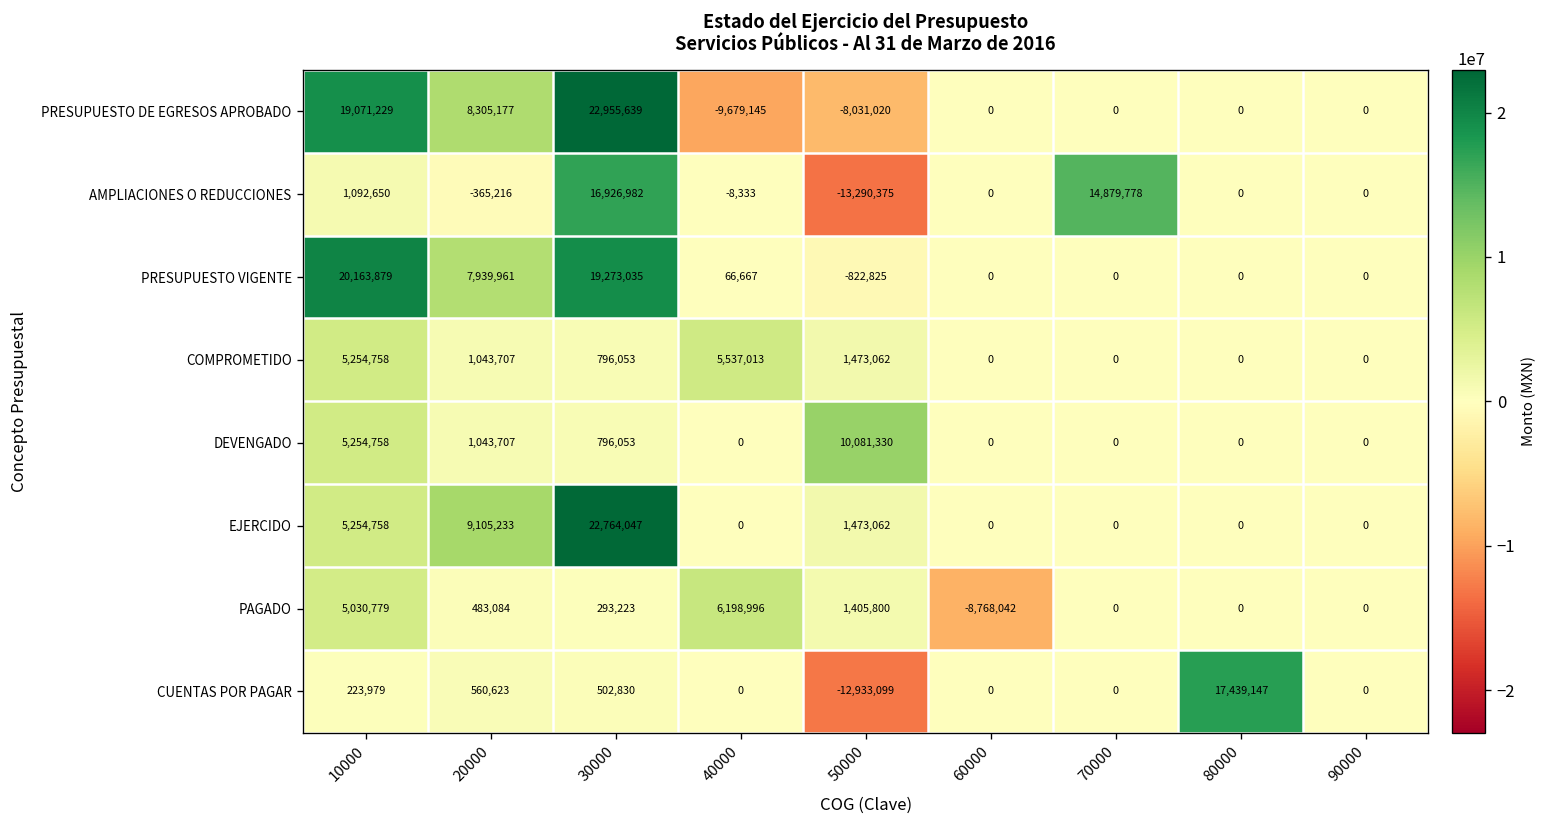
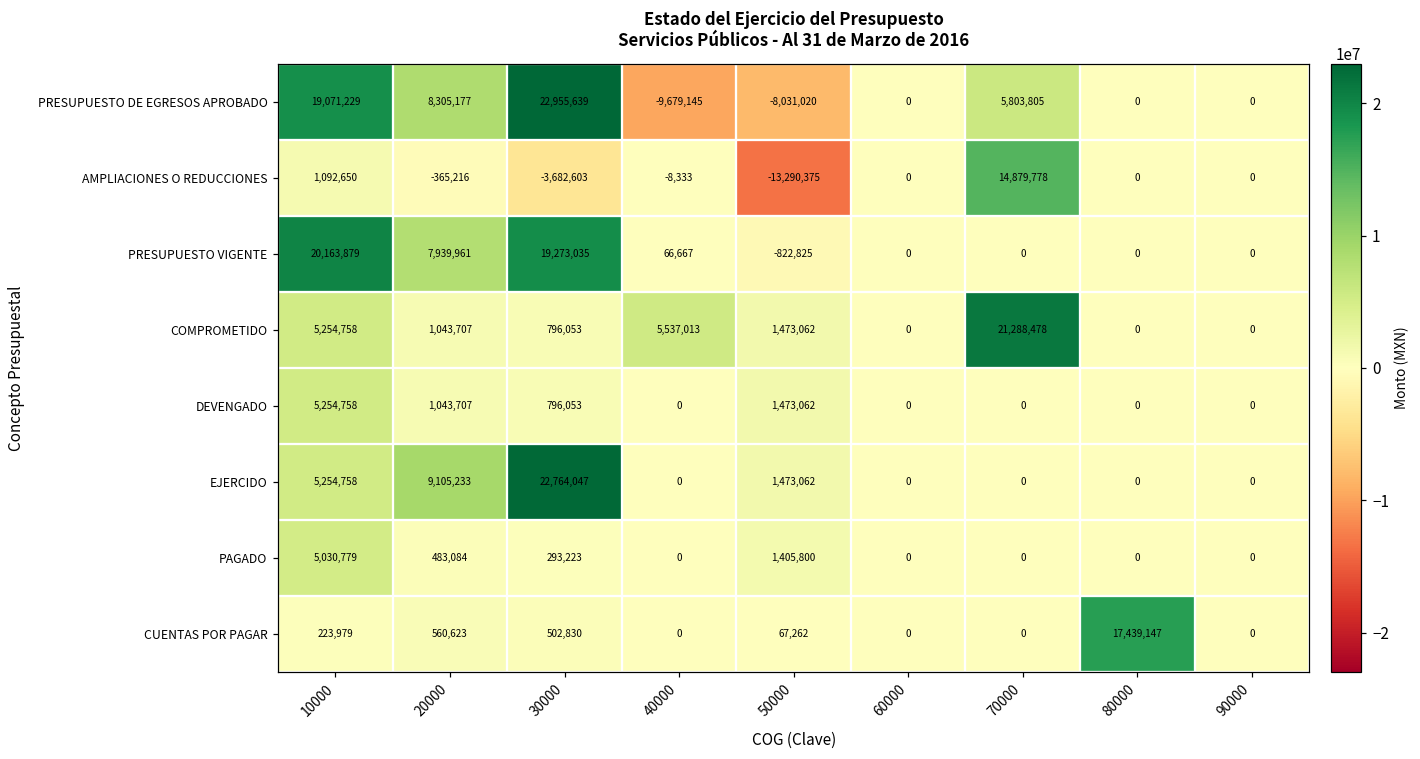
  {
    "PRESUPUESTO DE EGRESOS APROBADO": {
      "10000": "19,071,229",
      "20000": "8,305,177",
      "30000": "22,955,639",
      "40000": "-9,679,145",
      "50000": "-8,031,020",
      "60000": "0",
-     "70000": "0",
+     "70000": "5,803,805",
      "80000": "0",
      "90000": "0"
    },
    "AMPLIACIONES O REDUCCIONES": {
      "10000": "1,092,650",
      "20000": "-365,216",
-     "30000": "16,926,982",
+     "30000": "-3,682,603",
      "40000": "-8,333",
      "50000": "-13,290,375",
      "60000": "0",
      "70000": "14,879,778",
      "80000": "0",
      "90000": "0"
    },
    "PRESUPUESTO VIGENTE": {
      "10000": "20,163,879",
      "20000": "7,939,961",
      "30000": "19,273,035",
      "40000": "66,667",
      "50000": "-822,825",
      "60000": "0",
      "70000": "0",
      "80000": "0",
      "90000": "0"
    },
    "COMPROMETIDO": {
      "10000": "5,254,758",
      "20000": "1,043,707",
      "30000": "796,053",
      "40000": "5,537,013",
      "50000": "1,473,062",
      "60000": "0",
-     "70000": "0",
+     "70000": "21,288,478",
      "80000": "0",
      "90000": "0"
    },
    "DEVENGADO": {
      "10000": "5,254,758",
      "20000": "1,043,707",
      "30000": "796,053",
      "40000": "0",
-     "50000": "10,081,330",
+     "50000": "1,473,062",
      "60000": "0",
      "70000": "0",
      "80000": "0",
      "90000": "0"
    },
    "EJERCIDO": {
      "10000": "5,254,758",
      "20000": "9,105,233",
      "30000": "22,764,047",
      "40000": "0",
      "50000": "1,473,062",
      "60000": "0",
      "70000": "0",
      "80000": "0",
      "90000": "0"
    },
    "PAGADO": {
      "10000": "5,030,779",
      "20000": "483,084",
      "30000": "293,223",
-     "40000": "6,198,996",
+     "40000": "0",
      "50000": "1,405,800",
-     "60000": "-8,768,042",
+     "60000": "0",
      "70000": "0",
      "80000": "0",
      "90000": "0"
    },
    "CUENTAS POR PAGAR": {
      "10000": "223,979",
      "20000": "560,623",
      "30000": "502,830",
      "40000": "0",
-     "50000": "-12,933,099",
+     "50000": "67,262",
      "60000": "0",
      "70000": "0",
      "80000": "17,439,147",
      "90000": "0"
    }
  }
